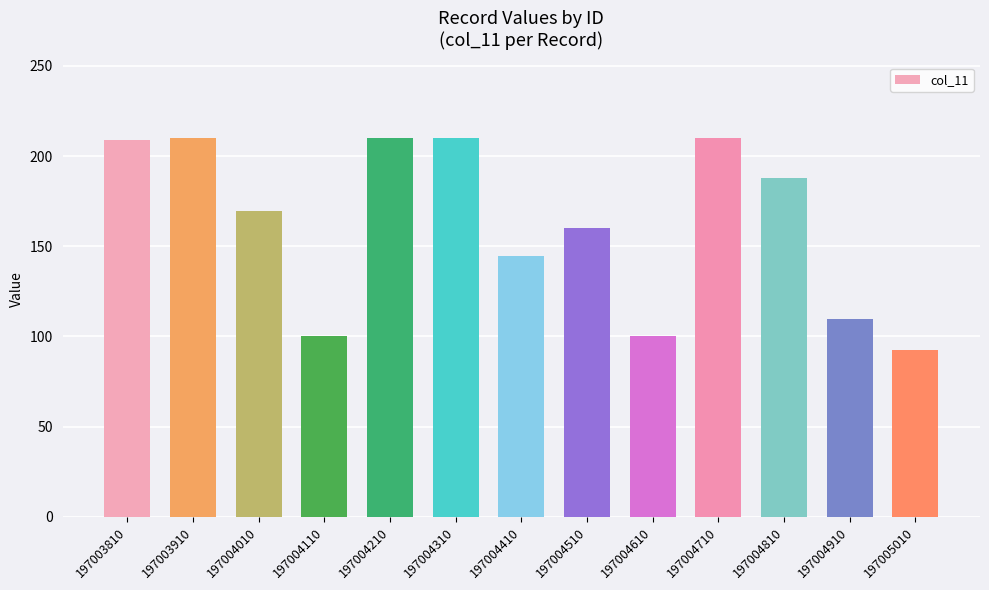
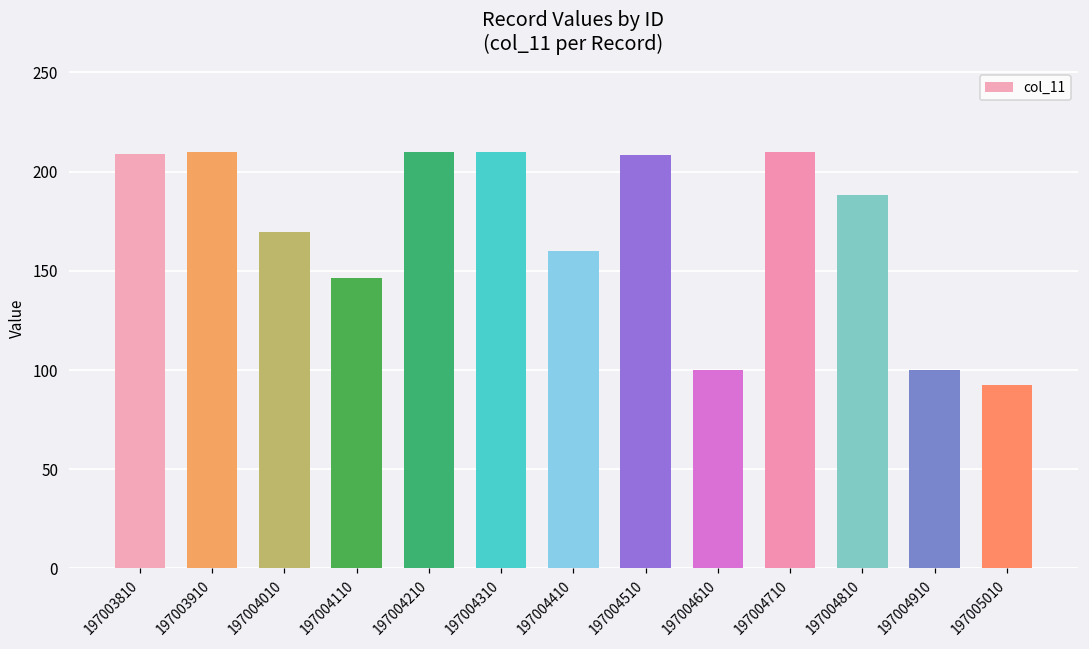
  {
    "197003810": 209,
    "197003910": 210,
    "197004010": 169,
-   "197004110": 100,
+   "197004110": 146,
    "197004210": 210,
    "197004310": 210,
-   "197004410": 145,
-   "197004510": 160,
+   "197004410": 160,
+   "197004510": 209,
    "197004610": 100,
    "197004710": 210,
    "197004810": 188,
-   "197004910": 110,
+   "197004910": 100,
    "197005010": 92
  }
